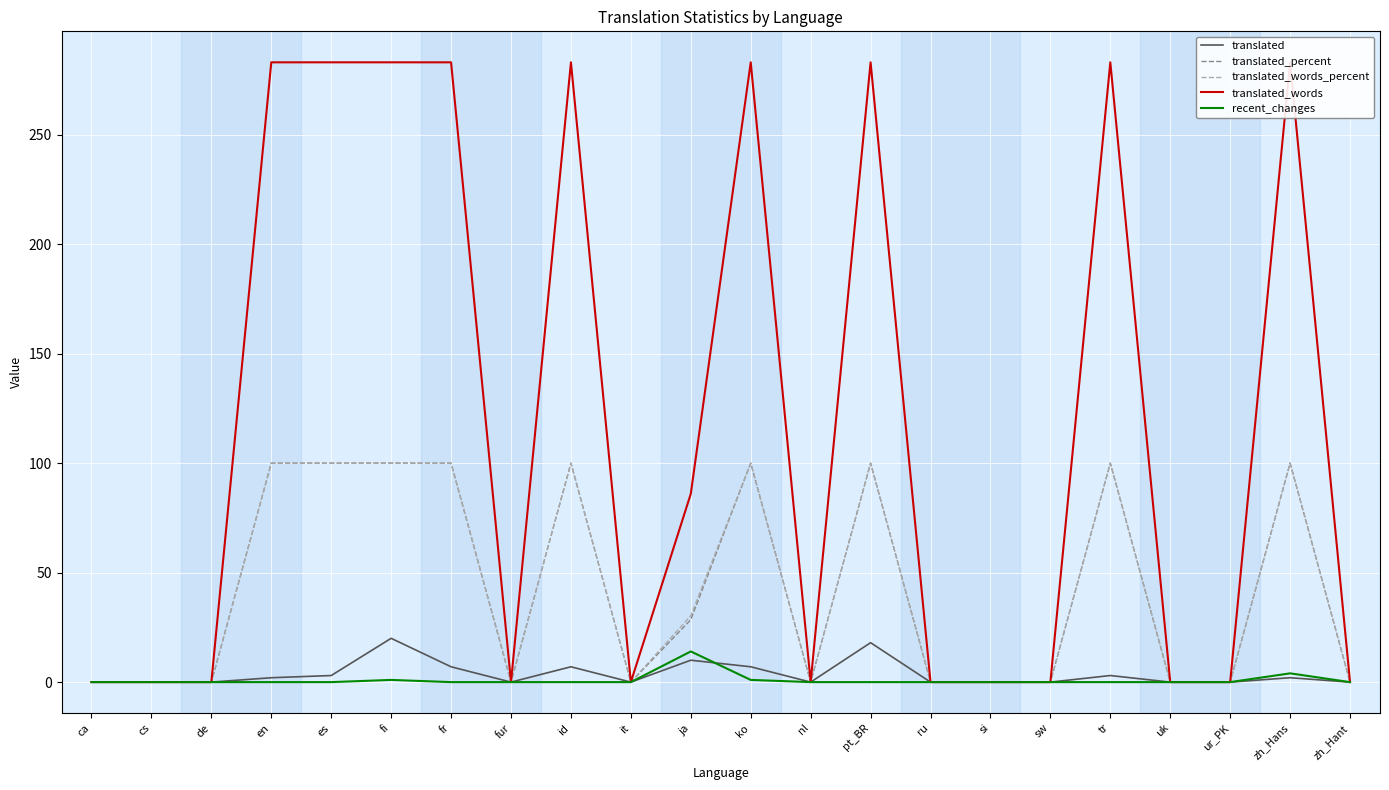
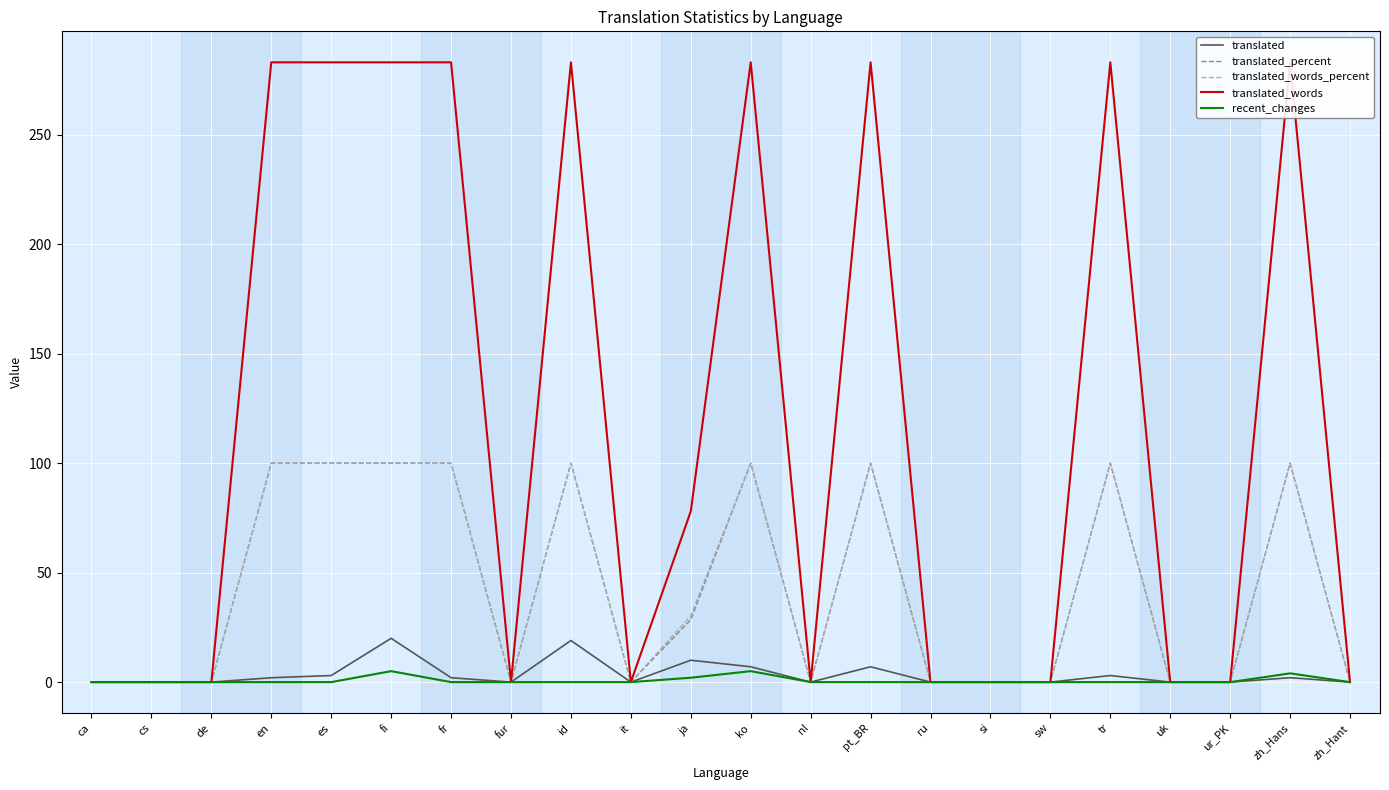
  {
    "translated": {
      "en": 2,
      "es": 3,
      "fi": 20,
-     "fr": 7,
-     "id": 7,
+     "fr": 2,
+     "id": 19,
      "ja": 10,
      "ko": 7,
-     "pt_BR": 18,
+     "pt_BR": 7,
      "tr": 3,
      "zh_Hans": 2
    },
    "translated_words": {
      "en": 283,
      "es": 283,
      "fi": 283,
      "fr": 283,
      "id": 283,
-     "ja": 86,
+     "ja": 78,
      "ko": 283,
      "pt_BR": 283,
      "tr": 283
    },
    "recent_changes": {
      "en": 0,
      "es": 0,
-     "fi": 1,
+     "fi": 5,
      "fr": 0,
      "id": 0,
-     "ja": 14,
-     "ko": 1,
+     "ja": 2,
+     "ko": 5,
      "pt_BR": 0,
      "tr": 0,
      "zh_Hans": 4
    }
  }
